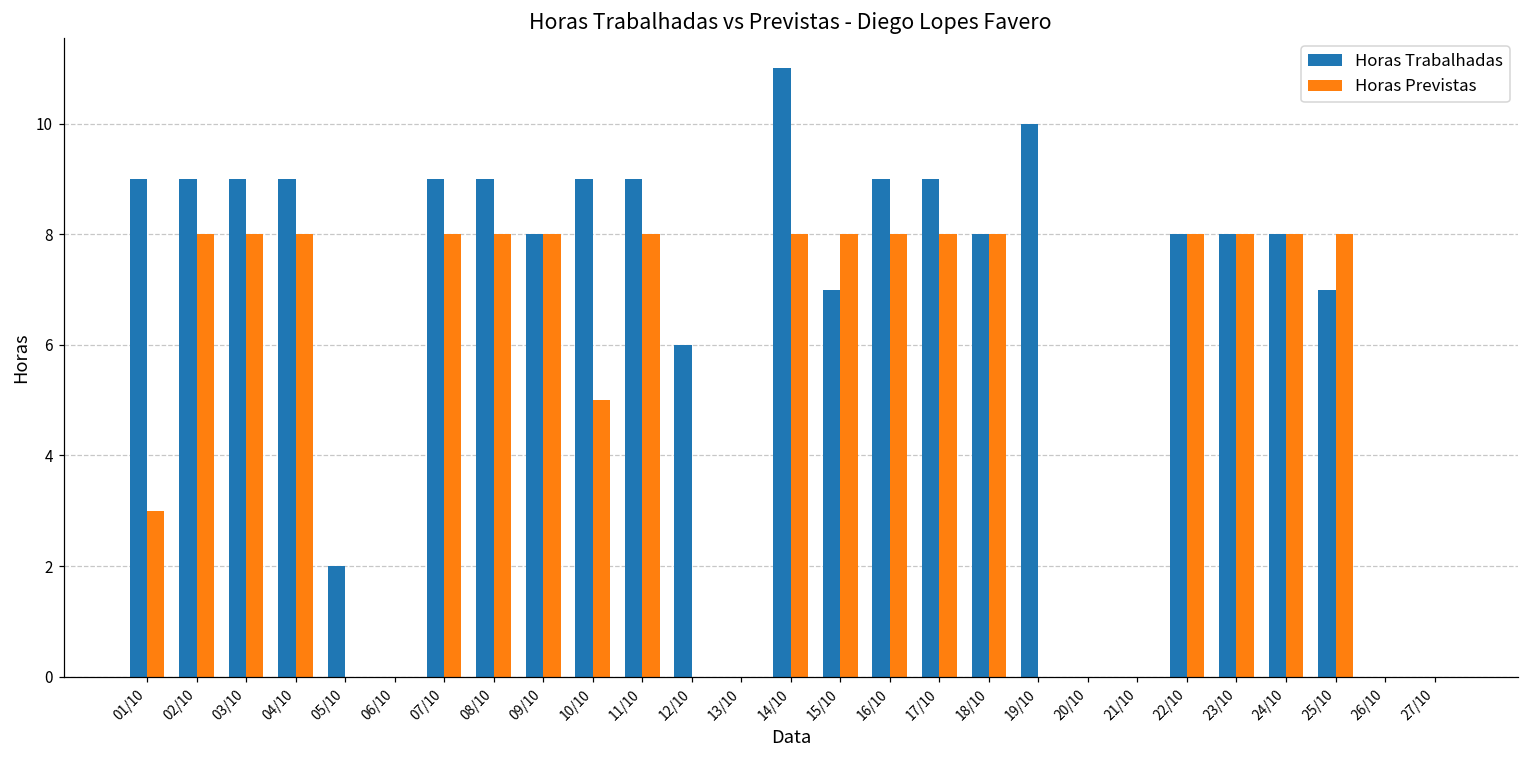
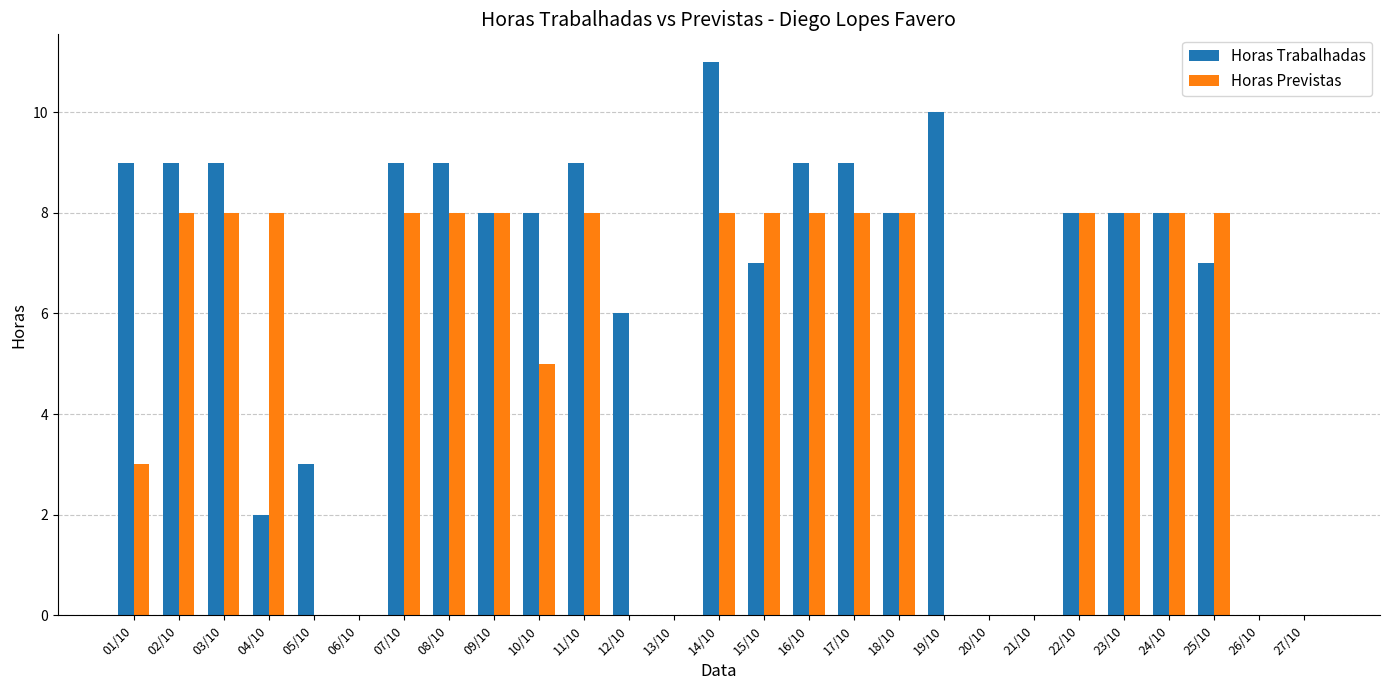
  {
    "Horas Trabalhadas": {
      "01/10": 9,
      "02/10": 9,
      "03/10": 9,
-     "04/10": 9,
-     "05/10": 2,
+     "04/10": 2,
+     "05/10": 3,
      "06/10": 0,
      "07/10": 9,
      "08/10": 9,
      "09/10": 8,
-     "10/10": 9,
+     "10/10": 8,
      "11/10": 9,
      "12/10": 6,
      "13/10": 0,
      "14/10": 11,
      "15/10": 7,
      "16/10": 9,
      "17/10": 9,
      "18/10": 8,
      "19/10": 10,
      "20/10": 0,
      "21/10": 0,
      "22/10": 8,
      "23/10": 8,
      "24/10": 8,
      "25/10": 7,
      "26/10": 0,
      "27/10": 0
    },
    "Horas Previstas": {
      "01/10": 3,
      "02/10": 8,
      "03/10": 8,
      "04/10": 8,
      "05/10": 0,
      "06/10": 0,
      "07/10": 8,
      "08/10": 8,
      "09/10": 8,
      "10/10": 5,
      "11/10": 8,
      "12/10": 0,
      "13/10": 0,
      "14/10": 8,
      "15/10": 8,
      "16/10": 8,
      "17/10": 8,
      "18/10": 8,
      "19/10": 0,
      "20/10": 0,
      "21/10": 0,
      "22/10": 8,
      "23/10": 8,
      "24/10": 8,
      "25/10": 8,
      "26/10": 0,
      "27/10": 0
    }
  }
